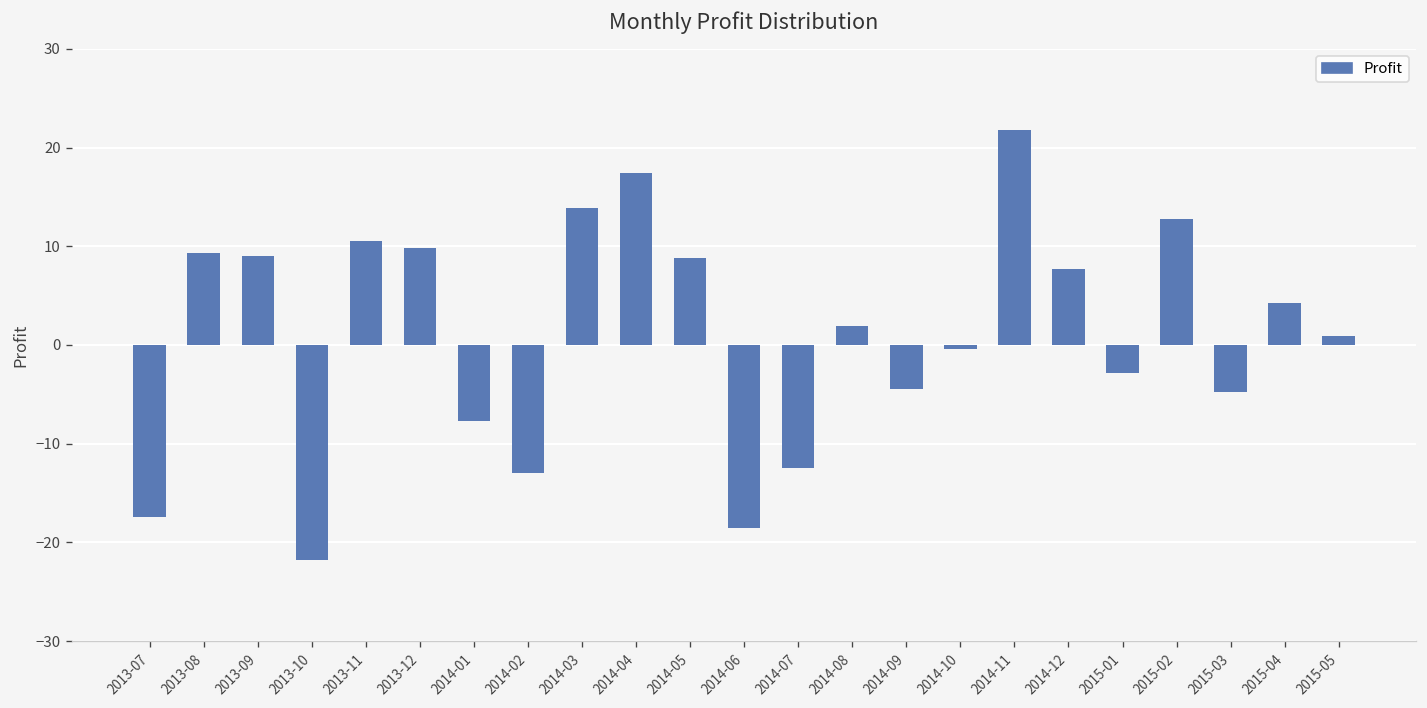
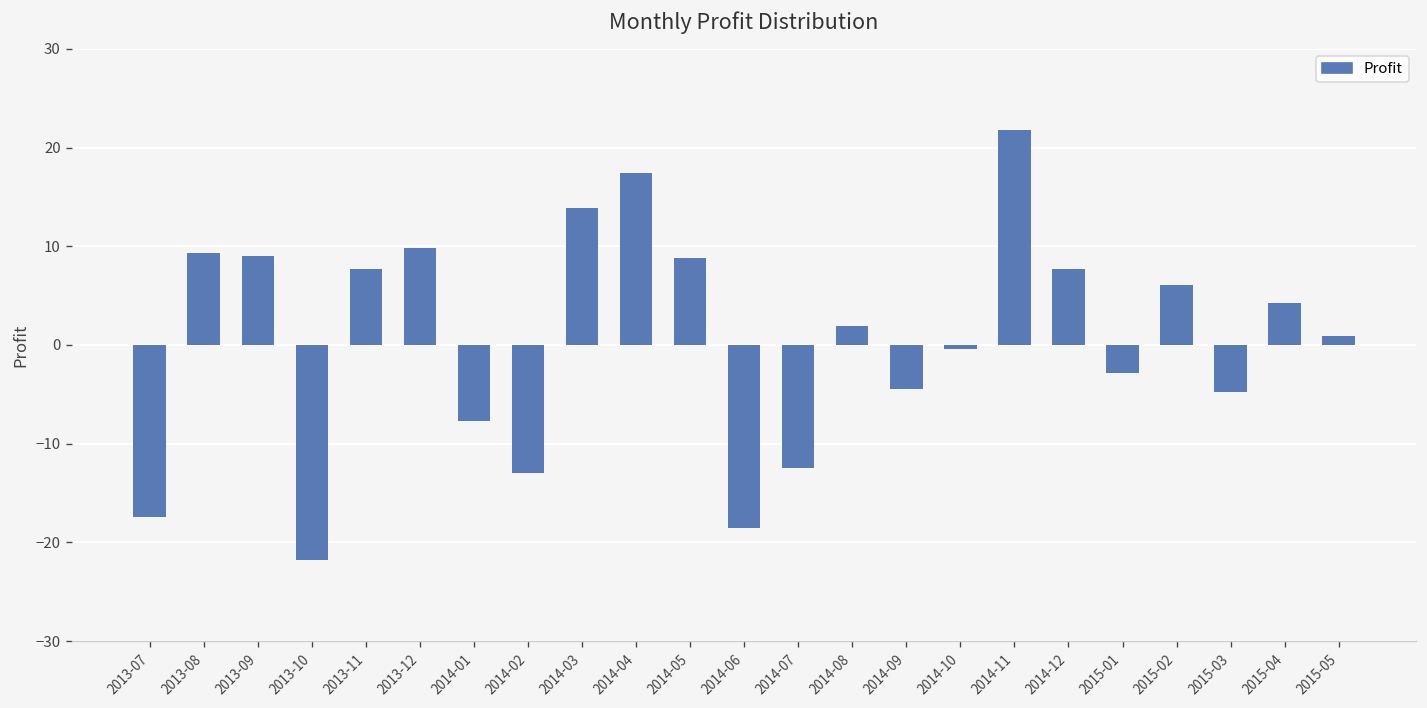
  {
    "2013-07": -17,
    "2013-08": 9,
    "2013-09": 9,
    "2013-10": -22,
-   "2013-11": 11,
+   "2013-11": 8,
    "2013-12": 10,
    "2014-01": -8,
    "2014-02": -13,
    "2014-03": 14,
    "2014-04": 17,
    "2014-05": 9,
    "2014-06": -19,
    "2014-07": -12,
    "2014-08": 2,
    "2014-09": -4,
    "2014-10": 0,
    "2014-11": 22,
    "2014-12": 8,
    "2015-01": -3,
-   "2015-02": 13,
+   "2015-02": 6,
    "2015-03": -5,
    "2015-04": 4,
    "2015-05": 1
  }
